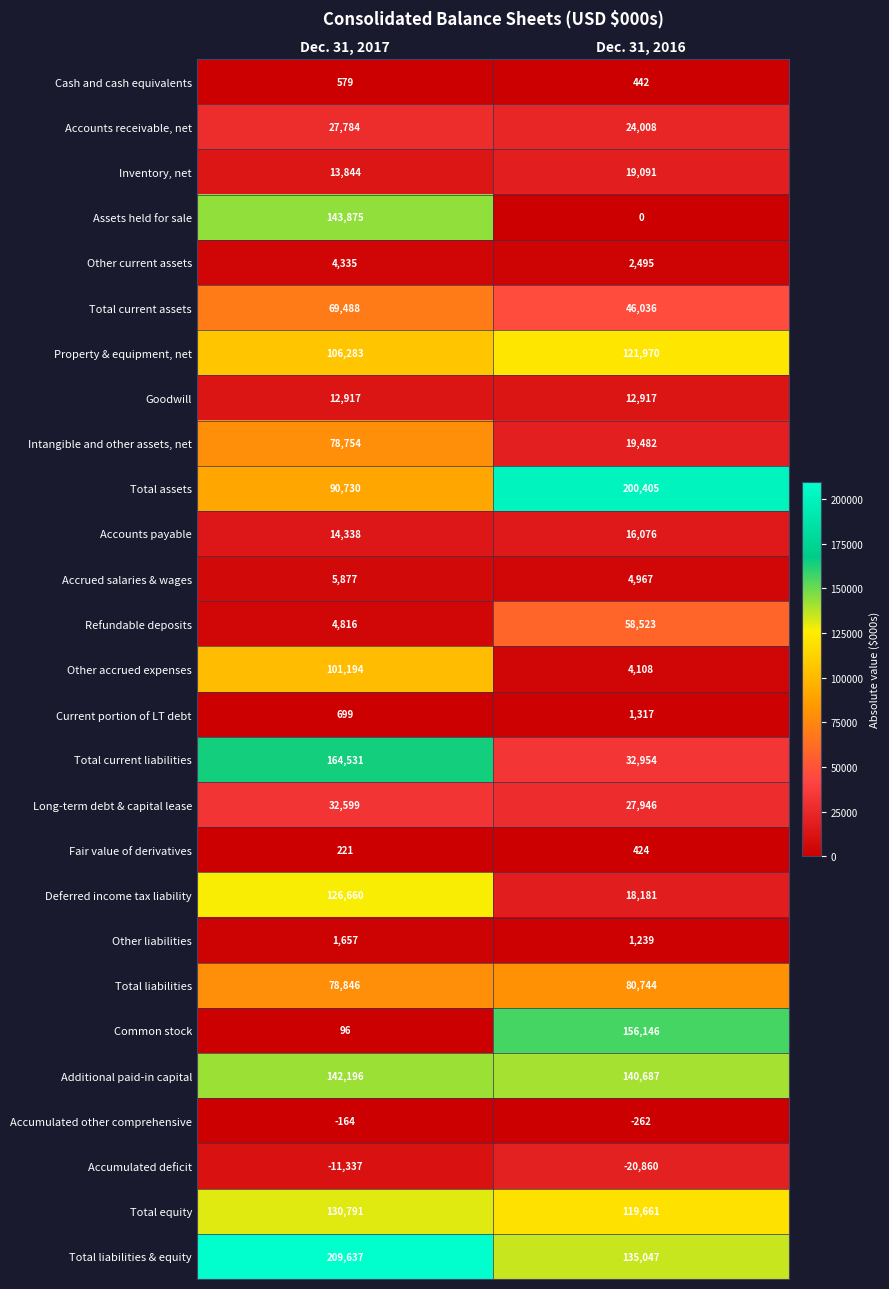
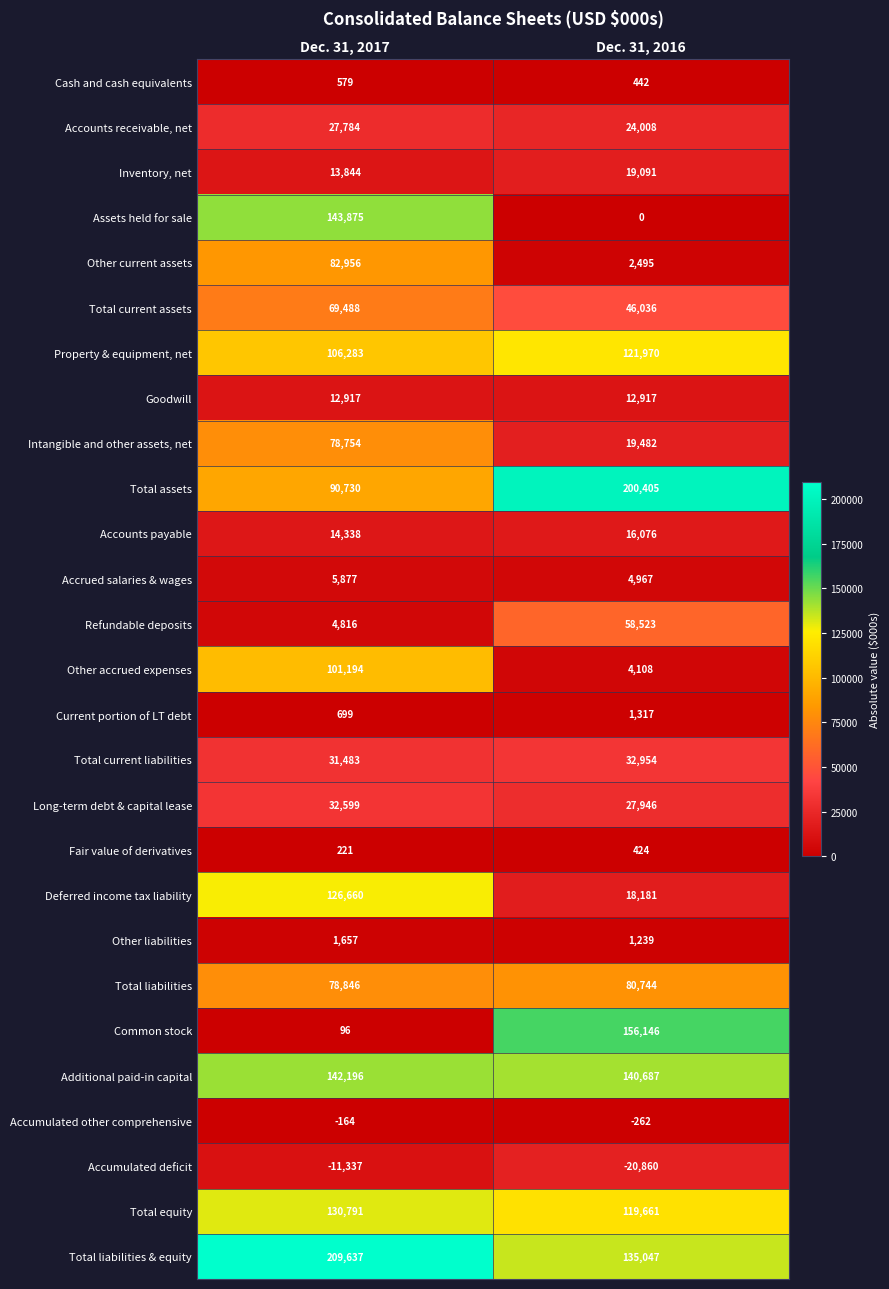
  {
    "Cash and cash equivalents": {
      "Dec. 31, 2017": "579",
      "Dec. 31, 2016": "442"
    },
    "Accounts receivable, net": {
      "Dec. 31, 2017": "27,784",
      "Dec. 31, 2016": "24,008"
    },
    "Inventory, net": {
      "Dec. 31, 2017": "13,844",
      "Dec. 31, 2016": "19,091"
    },
    "Assets held for sale": {
      "Dec. 31, 2017": "143,875",
      "Dec. 31, 2016": "0"
    },
    "Other current assets": {
-     "Dec. 31, 2017": "4,335",
+     "Dec. 31, 2017": "82,956",
      "Dec. 31, 2016": "2,495"
    },
    "Total current assets": {
      "Dec. 31, 2017": "69,488",
      "Dec. 31, 2016": "46,036"
    },
    "Property & equipment, net": {
      "Dec. 31, 2017": "106,283",
      "Dec. 31, 2016": "121,970"
    },
    "Goodwill": {
      "Dec. 31, 2017": "12,917",
      "Dec. 31, 2016": "12,917"
    },
    "Intangible and other assets, net": {
      "Dec. 31, 2017": "78,754",
      "Dec. 31, 2016": "19,482"
    },
    "Total assets": {
      "Dec. 31, 2017": "90,730",
      "Dec. 31, 2016": "200,405"
    },
    "Accounts payable": {
      "Dec. 31, 2017": "14,338",
      "Dec. 31, 2016": "16,076"
    },
    "Accrued salaries & wages": {
      "Dec. 31, 2017": "5,877",
      "Dec. 31, 2016": "4,967"
    },
    "Refundable deposits": {
      "Dec. 31, 2017": "4,816",
      "Dec. 31, 2016": "58,523"
    },
    "Other accrued expenses": {
      "Dec. 31, 2017": "101,194",
      "Dec. 31, 2016": "4,108"
    },
    "Current portion of LT debt": {
      "Dec. 31, 2017": "699",
      "Dec. 31, 2016": "1,317"
    },
    "Total current liabilities": {
-     "Dec. 31, 2017": "164,531",
+     "Dec. 31, 2017": "31,483",
      "Dec. 31, 2016": "32,954"
    },
    "Long-term debt & capital lease": {
      "Dec. 31, 2017": "32,599",
      "Dec. 31, 2016": "27,946"
    },
    "Fair value of derivatives": {
      "Dec. 31, 2017": "221",
      "Dec. 31, 2016": "424"
    },
    "Deferred income tax liability": {
      "Dec. 31, 2017": "126,660",
      "Dec. 31, 2016": "18,181"
    },
    "Other liabilities": {
      "Dec. 31, 2017": "1,657",
      "Dec. 31, 2016": "1,239"
    },
    "Total liabilities": {
      "Dec. 31, 2017": "78,846",
      "Dec. 31, 2016": "80,744"
    },
    "Common stock": {
      "Dec. 31, 2017": "96",
      "Dec. 31, 2016": "156,146"
    },
    "Additional paid-in capital": {
      "Dec. 31, 2017": "142,196",
      "Dec. 31, 2016": "140,687"
    },
    "Accumulated other comprehensive": {
      "Dec. 31, 2017": "-164",
      "Dec. 31, 2016": "-262"
    },
    "Accumulated deficit": {
      "Dec. 31, 2017": "-11,337",
      "Dec. 31, 2016": "-20,860"
    },
    "Total equity": {
      "Dec. 31, 2017": "130,791",
      "Dec. 31, 2016": "119,661"
    },
    "Total liabilities & equity": {
      "Dec. 31, 2017": "209,637",
      "Dec. 31, 2016": "135,047"
    }
  }
